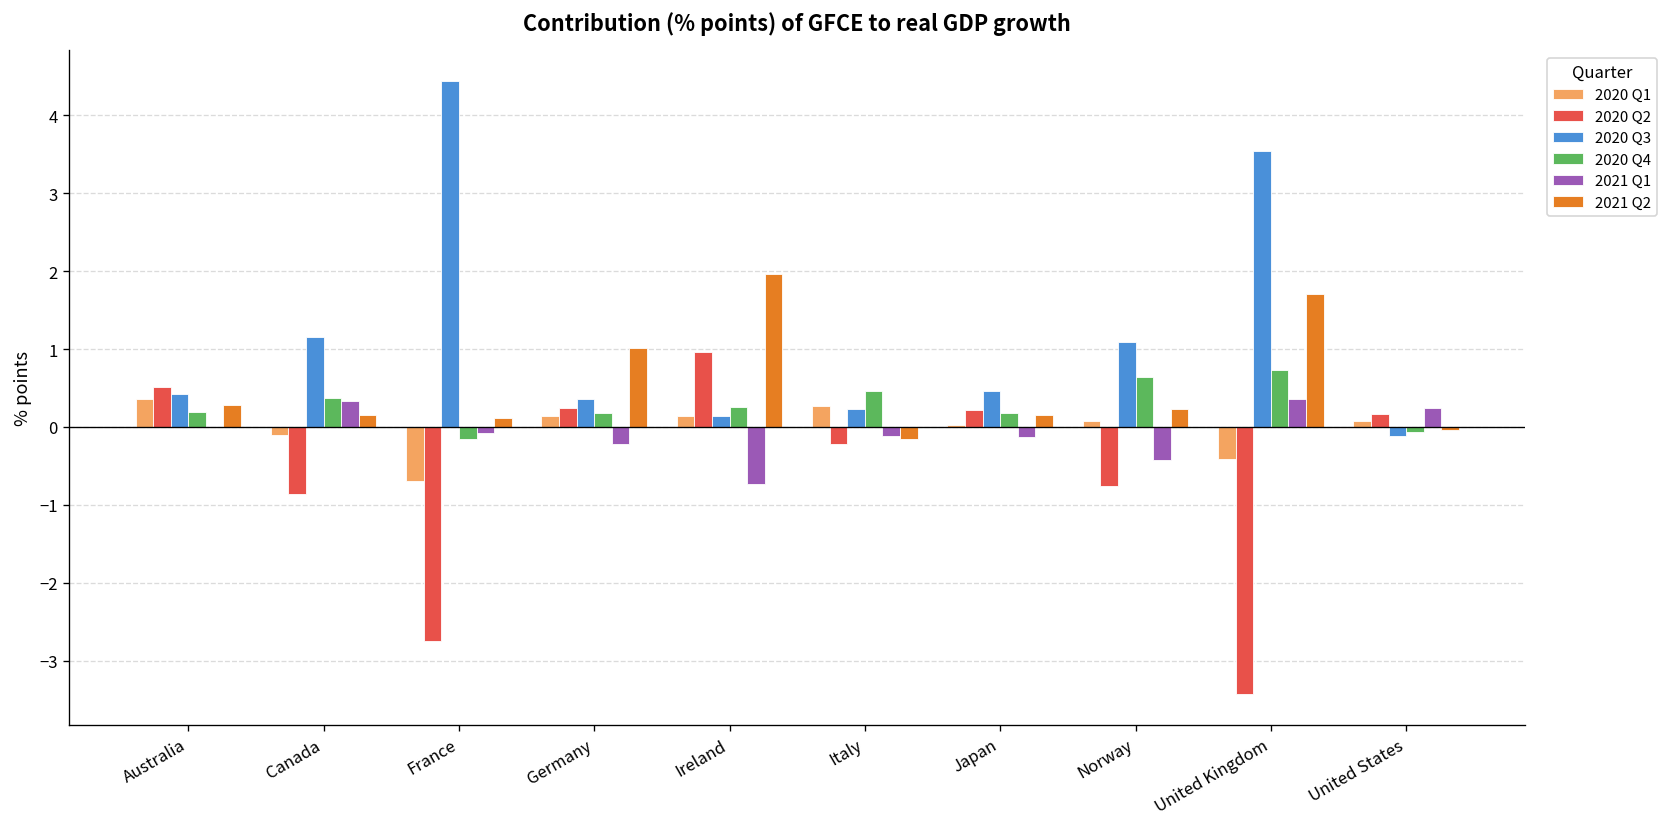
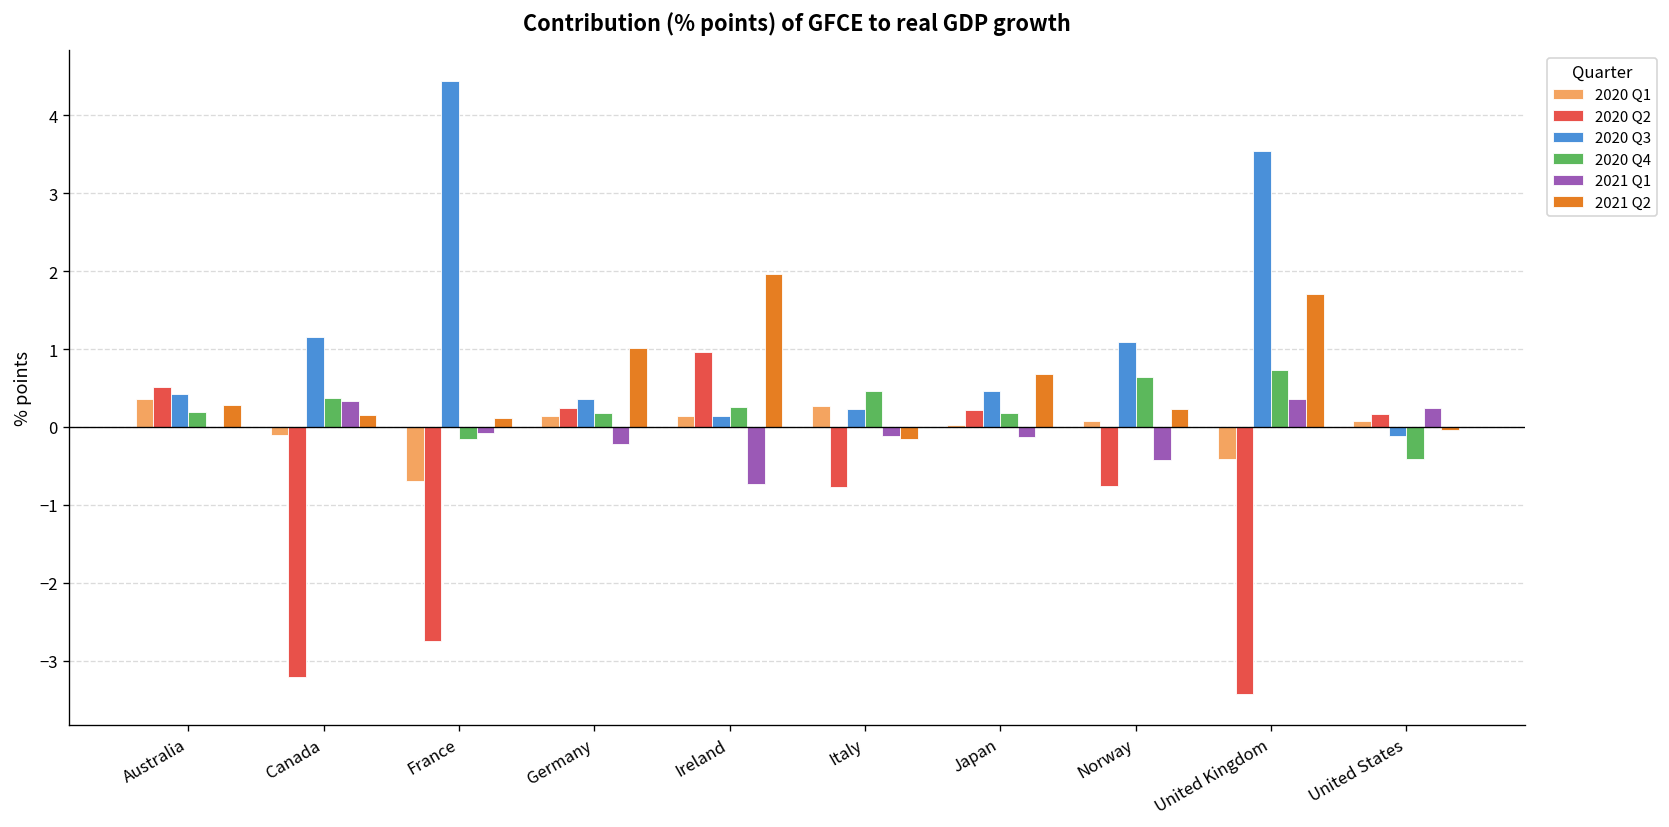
  {
    "2020 Q1": {
      "Australia": 0.4,
      "Canada": -0.1,
      "France": -0.7,
      "Germany": 0.1,
      "Ireland": 0.1,
      "Italy": 0.3,
      "Norway": 0.1,
      "United Kingdom": -0.4,
      "United States": 0.1
    },
    "2020 Q2": {
      "Australia": 0.5,
-     "Canada": -0.9,
+     "Canada": -3.2,
      "France": -2.7,
      "Germany": 0.2,
      "Ireland": 1.0,
-     "Italy": -0.2,
+     "Italy": -0.8,
      "Japan": 0.2,
      "Norway": -0.8,
      "United Kingdom": -3.4,
      "United States": 0.2
    },
    "2020 Q3": {
      "Australia": 0.4,
      "Canada": 1.2,
      "France": 4.4,
      "Germany": 0.4,
      "Ireland": 0.1,
      "Italy": 0.2,
      "Japan": 0.5,
      "Norway": 1.1,
      "United Kingdom": 3.5,
      "United States": -0.1
    },
    "2020 Q4": {
      "Australia": 0.2,
      "Canada": 0.4,
      "France": -0.2,
      "Germany": 0.2,
      "Ireland": 0.3,
      "Italy": 0.5,
      "Japan": 0.2,
      "Norway": 0.6,
      "United Kingdom": 0.7,
-     "United States": -0.1
+     "United States": -0.4
    },
    "2021 Q1": {
      "Canada": 0.3,
      "France": -0.1,
      "Germany": -0.2,
      "Ireland": -0.7,
      "Italy": -0.1,
      "Japan": -0.1,
      "Norway": -0.4,
      "United Kingdom": 0.4,
      "United States": 0.2
    },
    "2021 Q2": {
      "Australia": 0.3,
      "Canada": 0.2,
      "France": 0.1,
      "Germany": 1.0,
      "Ireland": 2.0,
      "Italy": -0.1,
-     "Japan": 0.2,
+     "Japan": 0.7,
      "Norway": 0.2,
      "United Kingdom": 1.7,
      "United States": 0.0
    }
  }
